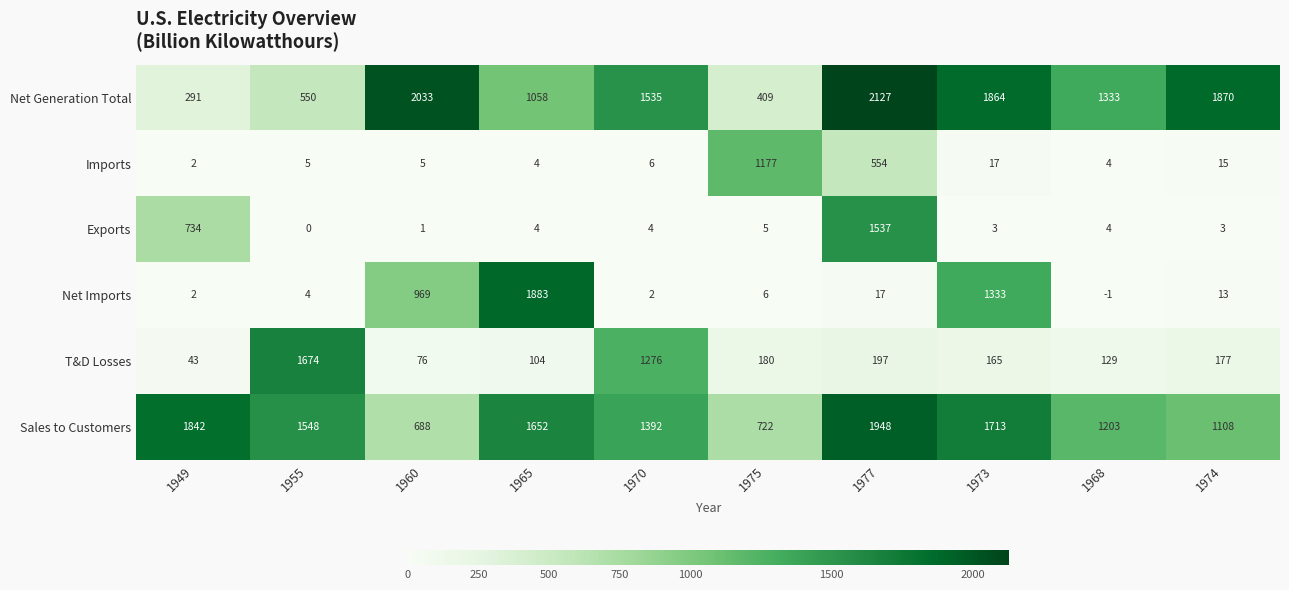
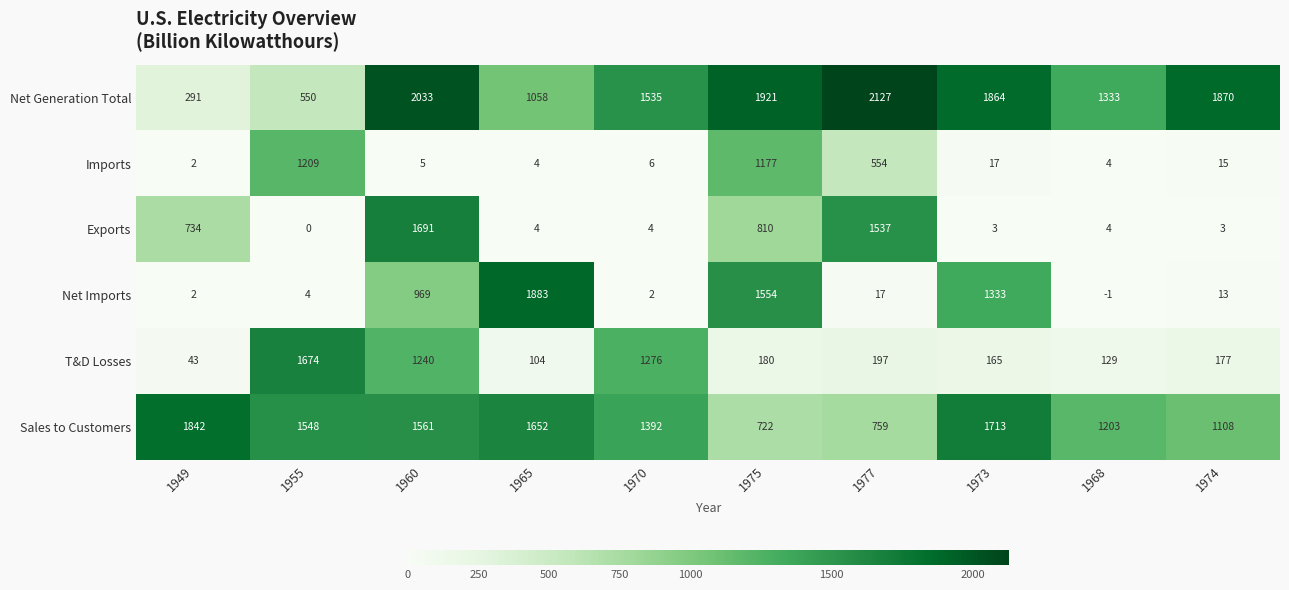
  {
    "Net Generation Total": {
      "1949": 291,
      "1955": 550,
      "1960": 2033,
      "1965": 1058,
      "1970": 1535,
-     "1975": 409,
+     "1975": 1921,
      "1977": 2127,
      "1973": 1864,
      "1968": 1333,
      "1974": 1870
    },
    "Imports": {
      "1949": 2,
-     "1955": 5,
+     "1955": 1209,
      "1960": 5,
      "1965": 4,
      "1970": 6,
      "1975": 1177,
      "1977": 554,
      "1973": 17,
      "1968": 4,
      "1974": 15
    },
    "Exports": {
      "1949": 734,
      "1955": 0,
-     "1960": 1,
+     "1960": 1691,
      "1965": 4,
      "1970": 4,
-     "1975": 5,
+     "1975": 810,
      "1977": 1537,
      "1973": 3,
      "1968": 4,
      "1974": 3
    },
    "Net Imports": {
      "1949": 2,
      "1955": 4,
      "1960": 969,
      "1965": 1883,
      "1970": 2,
-     "1975": 6,
+     "1975": 1554,
      "1977": 17,
      "1973": 1333,
      "1968": -1,
      "1974": 13
    },
    "T&D Losses": {
      "1949": 43,
      "1955": 1674,
-     "1960": 76,
+     "1960": 1240,
      "1965": 104,
      "1970": 1276,
      "1975": 180,
      "1977": 197,
      "1973": 165,
      "1968": 129,
      "1974": 177
    },
    "Sales to Customers": {
      "1949": 1842,
      "1955": 1548,
-     "1960": 688,
+     "1960": 1561,
      "1965": 1652,
      "1970": 1392,
      "1975": 722,
-     "1977": 1948,
+     "1977": 759,
      "1973": 1713,
      "1968": 1203,
      "1974": 1108
    }
  }
